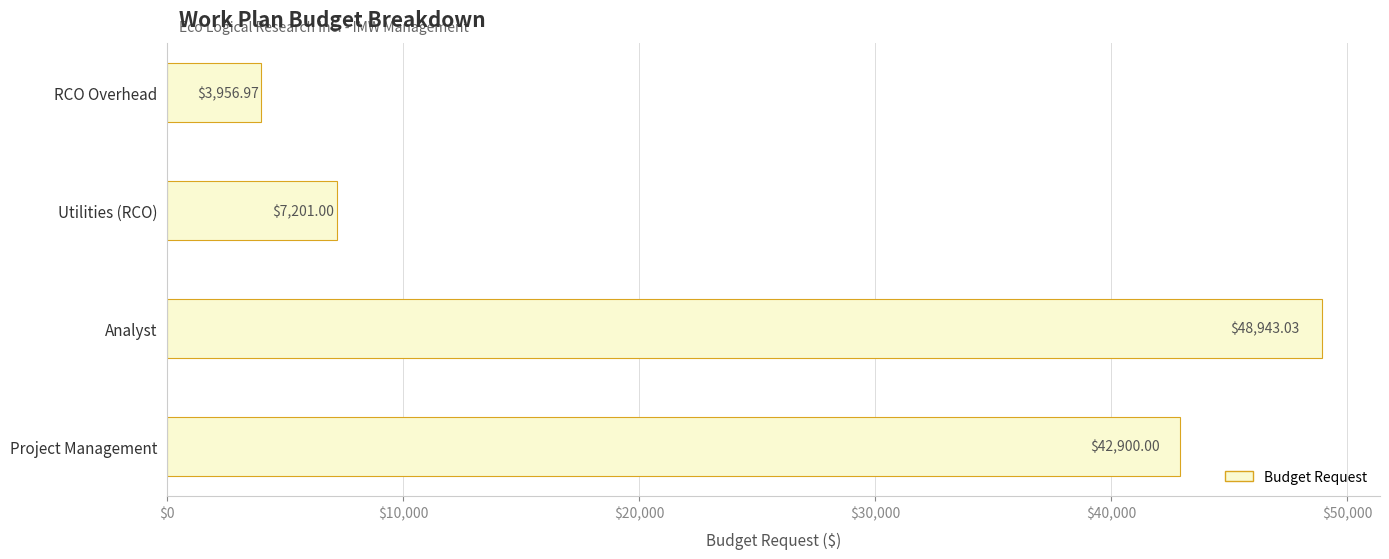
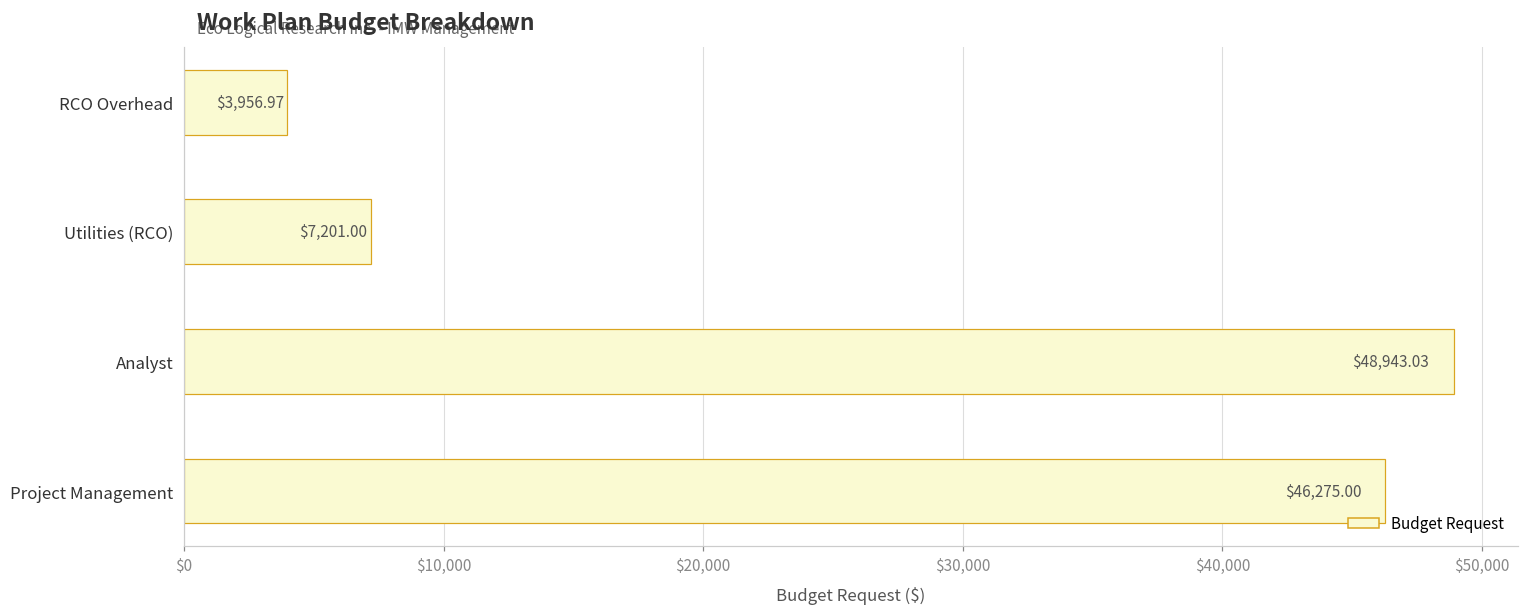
  {
    "RCO Overhead": "$3,956.97",
    "Utilities (RCO)": "$7,201.00",
    "Analyst": "$48,943.03",
-   "Project Management": "$42,900.00"
+   "Project Management": "$46,275.00"
  }
